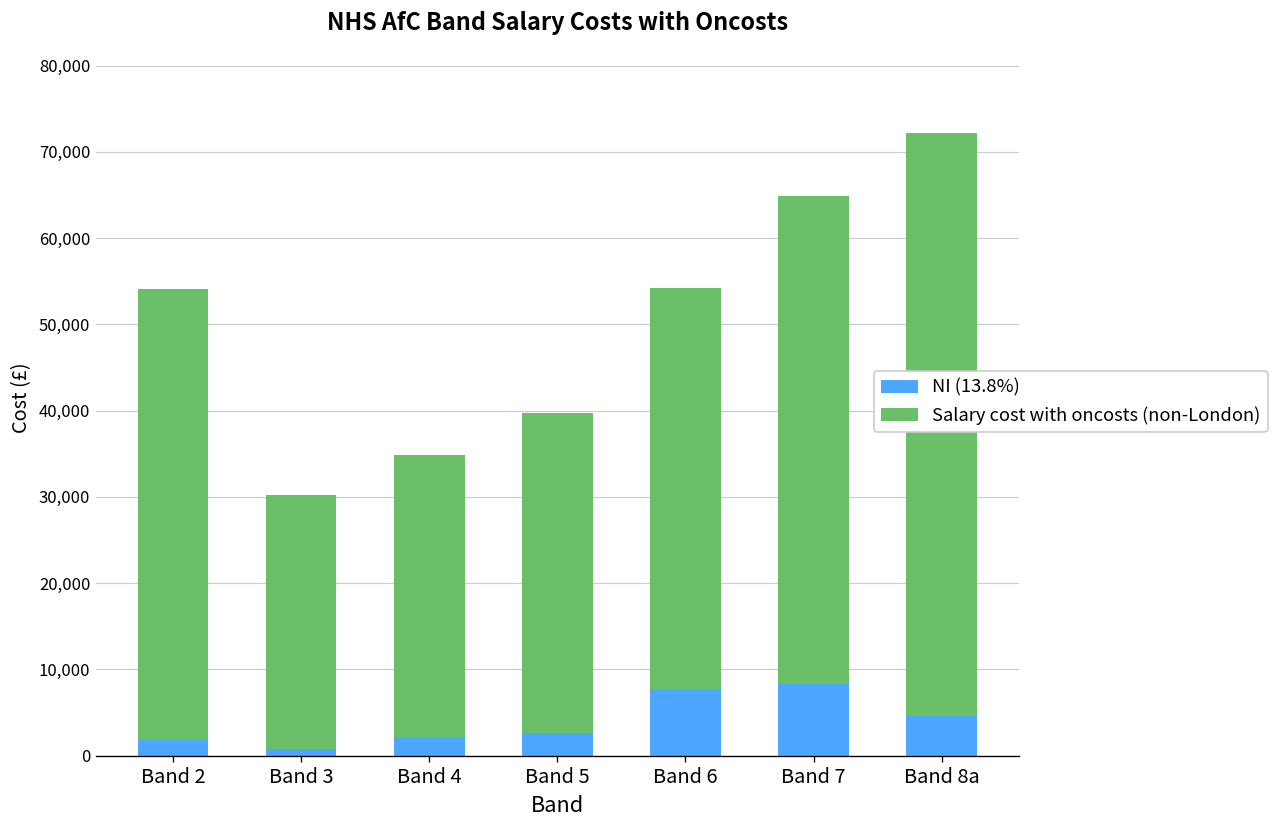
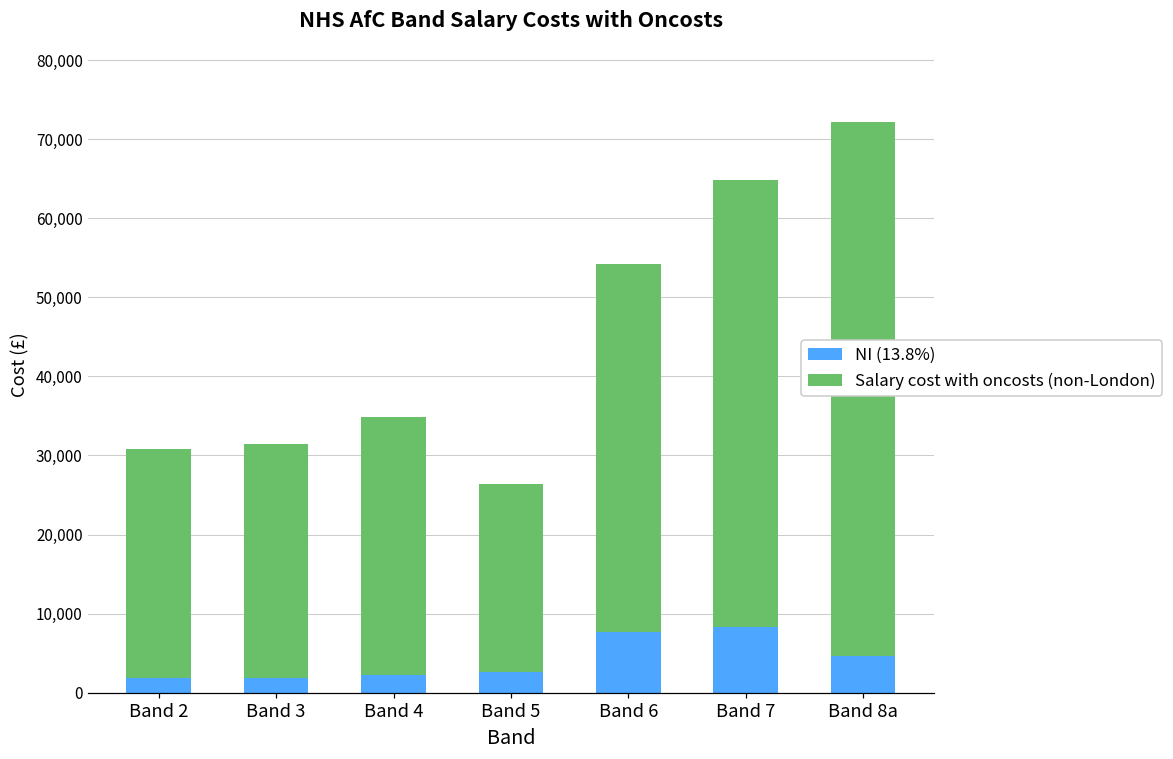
  {
    "NI (13.8%)": {
      "Band 2": "2,000",
-     "Band 3": "1,000",
+     "Band 3": "2,000",
      "Band 4": "2,000",
      "Band 5": "3,000",
      "Band 6": "8,000",
      "Band 7": "8,000",
      "Band 8a": "5,000"
    },
    "Salary cost with oncosts (non-London)": {
-     "Band 2": "52,000",
+     "Band 2": "29,000",
      "Band 3": "30,000",
      "Band 4": "33,000",
-     "Band 5": "37,000",
+     "Band 5": "24,000",
      "Band 6": "47,000",
      "Band 7": "57,000",
      "Band 8a": "68,000"
    }
  }
